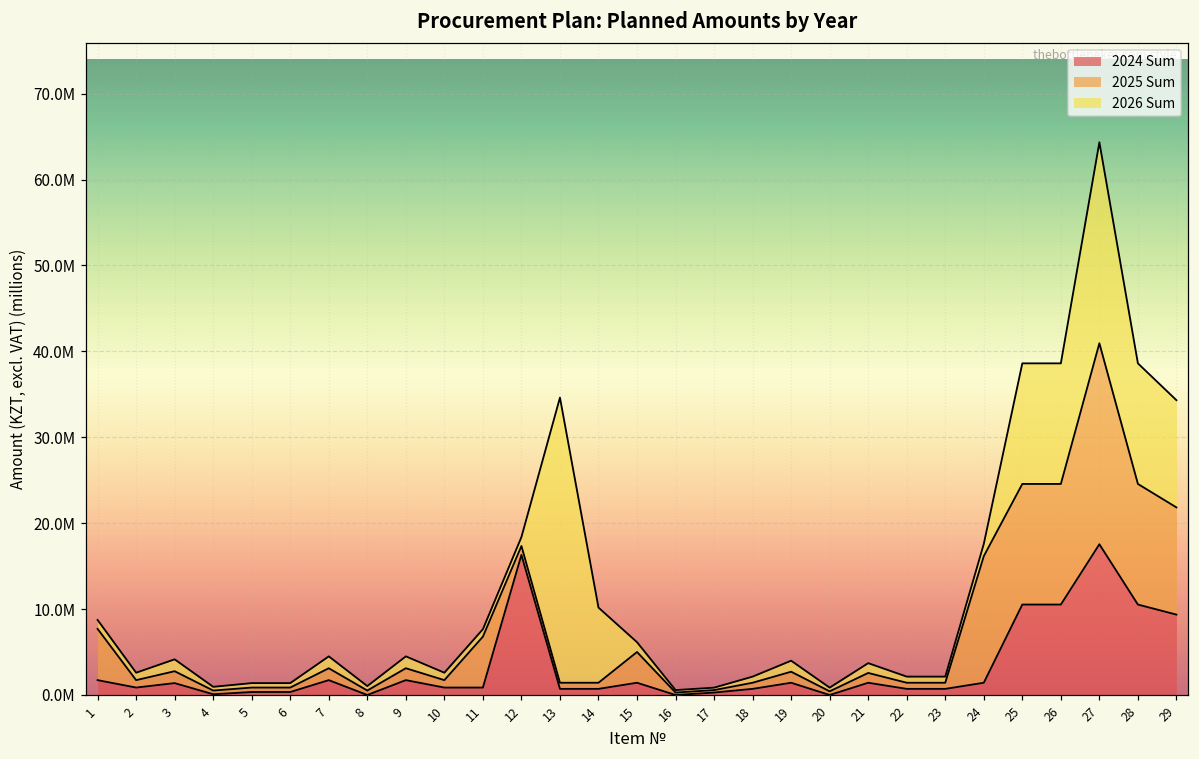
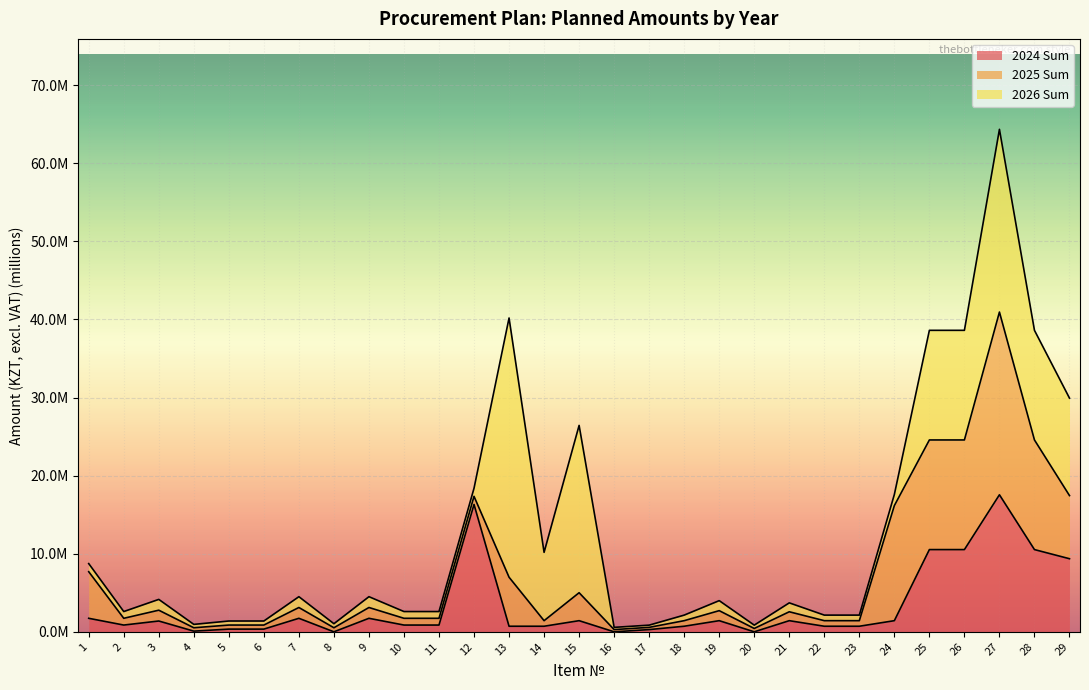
  {
    "2024 Sum": {
      "1": 2000000,
      "2": 1000000,
      "3": 1000000,
      "4": 0,
      "5": 0,
      "6": 0,
      "7": 2000000,
      "8": 0,
      "9": 2000000,
      "10": 1000000,
      "11": 1000000,
      "12": 16000000,
      "13": 1000000,
      "14": 1000000,
      "15": 1000000,
      "18": 1000000,
      "19": 1000000,
      "20": 0,
      "21": 1000000,
      "22": 1000000,
      "23": 1000000,
      "24": 1000000,
      "25": 11000000,
      "26": 11000000,
      "27": 18000000,
      "28": 11000000,
      "29": 9000000
    },
    "2025 Sum": {
      "1": 6000000,
      "2": 1000000,
      "3": 1000000,
      "4": 0,
      "5": 1000000,
      "6": 1000000,
      "7": 1000000,
      "8": 1000000,
      "9": 1000000,
      "10": 1000000,
-     "11": 6000000,
+     "11": 1000000,
      "12": 1000000,
-     "13": 1000000,
+     "13": 6000000,
      "14": 1000000,
      "15": 4000000,
      "18": 1000000,
      "19": 1000000,
      "20": 0,
      "21": 1000000,
      "22": 1000000,
      "23": 1000000,
      "24": 15000000,
      "25": 14000000,
      "26": 14000000,
      "27": 23000000,
      "28": 14000000,
-     "29": 12000000
+     "29": 8000000
    },
    "2026 Sum": {
      "1": 1000000,
      "2": 1000000,
      "3": 1000000,
      "4": 0,
      "5": 1000000,
      "6": 1000000,
      "7": 1000000,
      "8": 1000000,
      "9": 1000000,
      "10": 1000000,
      "11": 1000000,
      "12": 1000000,
      "13": 33000000,
      "14": 9000000,
-     "15": 1000000,
+     "15": 21000000,
      "18": 1000000,
      "19": 1000000,
      "20": 0,
      "21": 1000000,
      "22": 1000000,
      "23": 1000000,
      "24": 1000000,
      "25": 14000000,
      "26": 14000000,
      "27": 23000000,
      "28": 14000000,
      "29": 12000000
    }
  }
